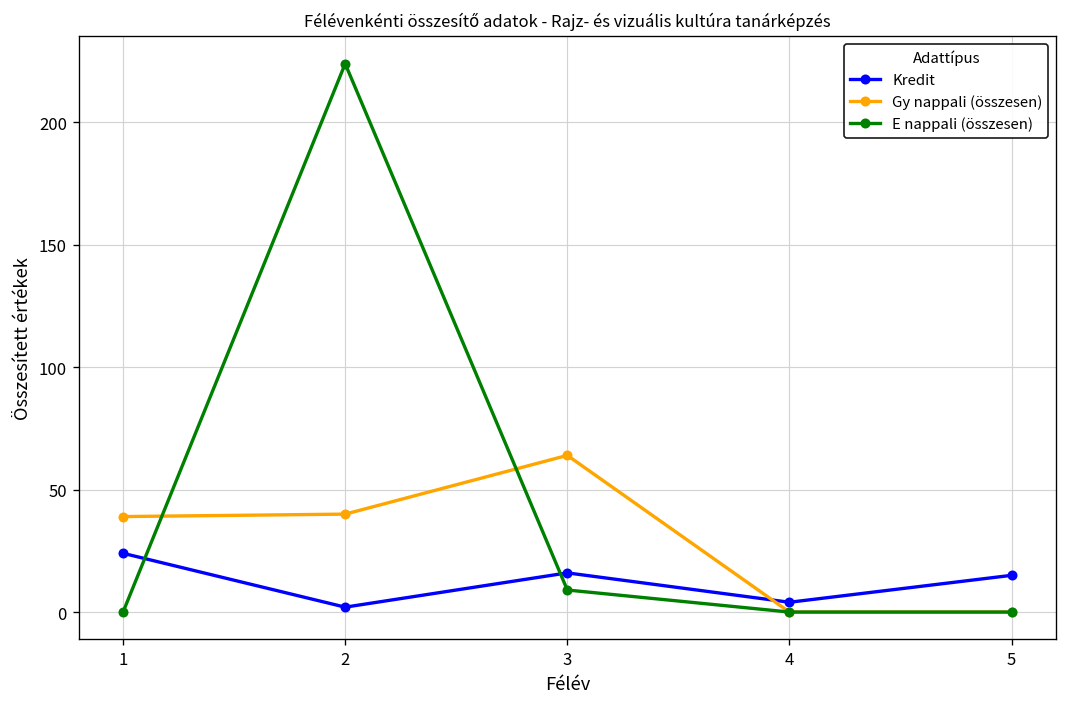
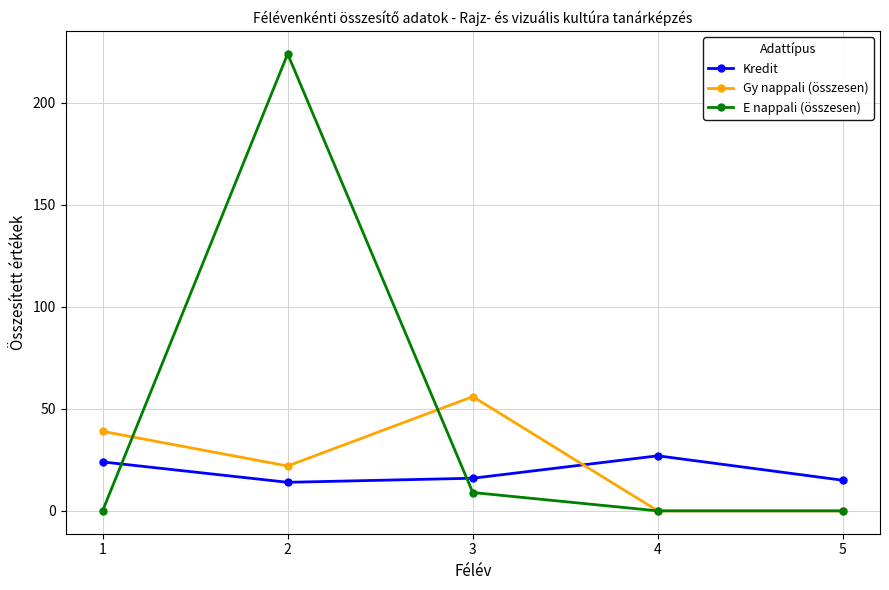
  {
    "Kredit": {
      "1": 24,
-     "2": 2,
+     "2": 14,
      "3": 16,
-     "4": 4,
+     "4": 27,
      "5": 15
    },
    "Gy nappali (összesen)": {
      "1": 39,
-     "2": 40,
-     "3": 64
+     "2": 22,
+     "3": 56
    },
    "E nappali (összesen)": {
      "1": 0,
      "2": 224,
      "3": 9
    }
  }
